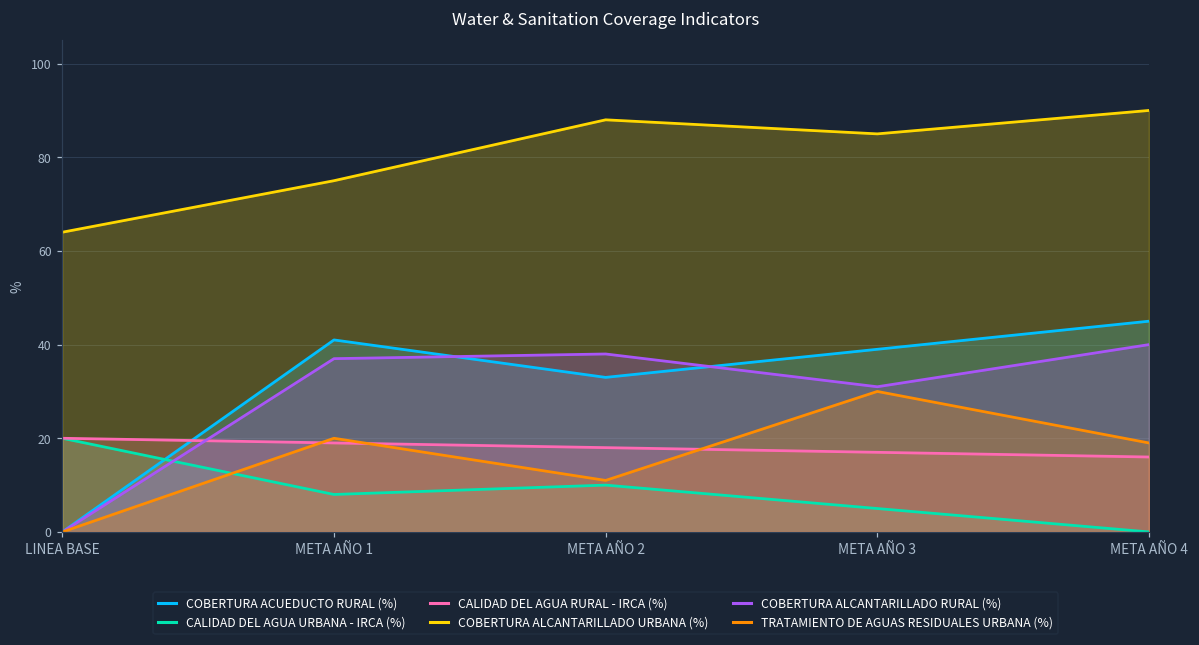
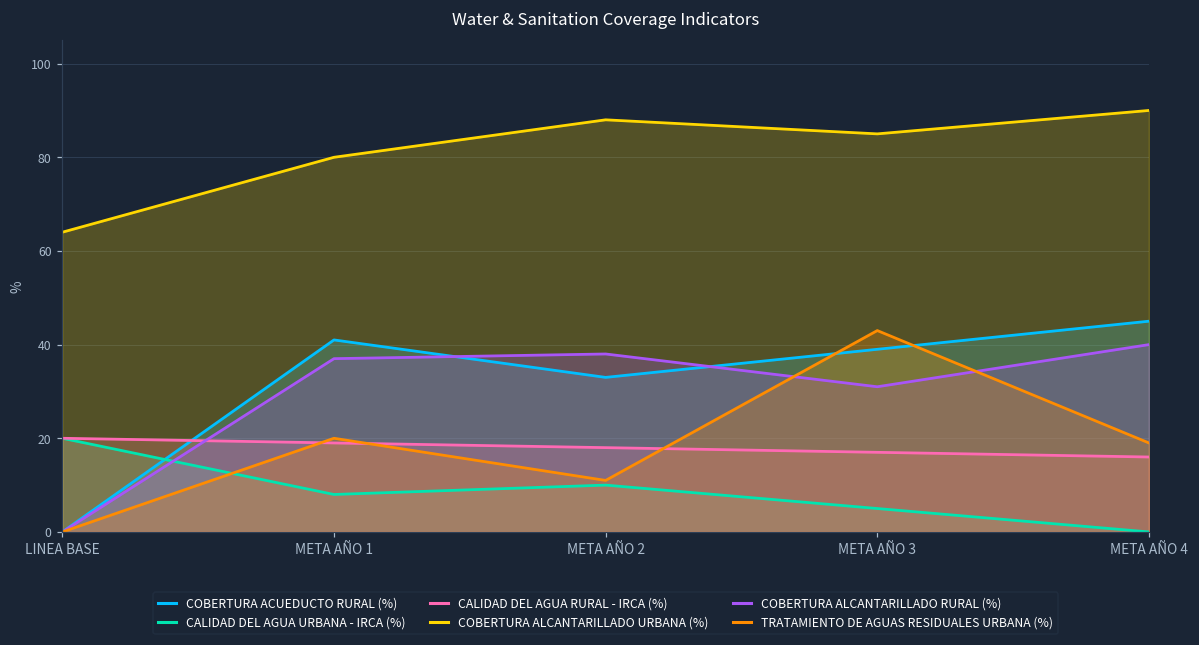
  {
    "COBERTURA ACUEDUCTO RURAL (%)": {
      "META AÑO 1": 41,
      "META AÑO 2": 33,
      "META AÑO 3": 39,
      "META AÑO 4": 45
    },
    "CALIDAD DEL AGUA URBANA - IRCA (%)": {
      "META AÑO 1": 8,
      "META AÑO 2": 10,
      "META AÑO 3": 5,
      "META AÑO 4": 0
    },
    "CALIDAD DEL AGUA RURAL - IRCA (%)": {
      "META AÑO 1": 19,
      "META AÑO 2": 18,
      "META AÑO 3": 17,
      "META AÑO 4": 16
    },
    "COBERTURA ALCANTARILLADO URBANA (%)": {
      "LINEA BASE": 64,
-     "META AÑO 1": 75,
+     "META AÑO 1": 80,
      "META AÑO 2": 88,
      "META AÑO 3": 85,
      "META AÑO 4": 90
    },
    "COBERTURA ALCANTARILLADO RURAL (%)": {
      "META AÑO 1": 37,
      "META AÑO 2": 38,
      "META AÑO 3": 31,
      "META AÑO 4": 40
    },
    "TRATAMIENTO DE AGUAS RESIDUALES URBANA (%)": {
      "META AÑO 1": 20,
      "META AÑO 2": 11,
-     "META AÑO 3": 30,
+     "META AÑO 3": 43,
      "META AÑO 4": 19
    }
  }
